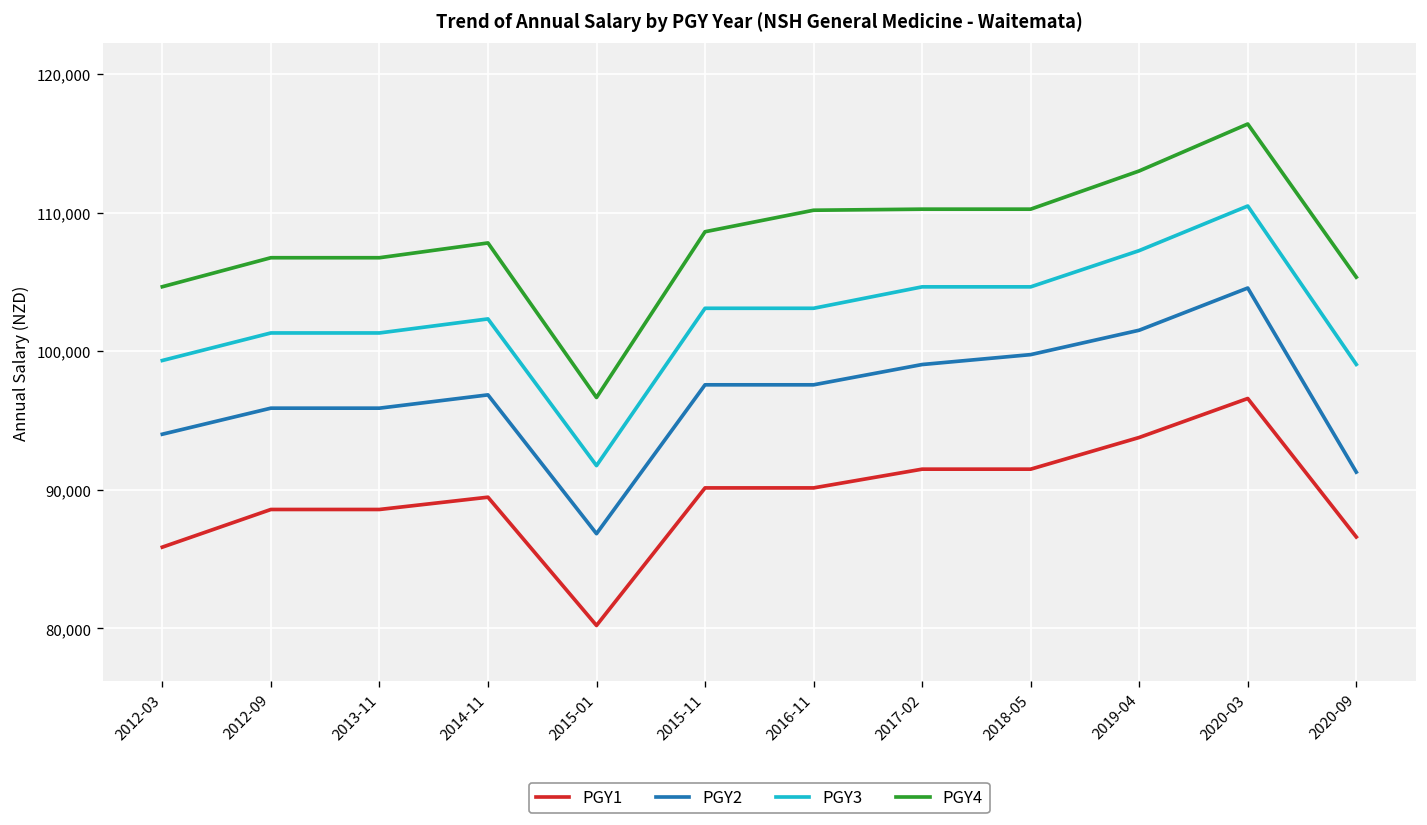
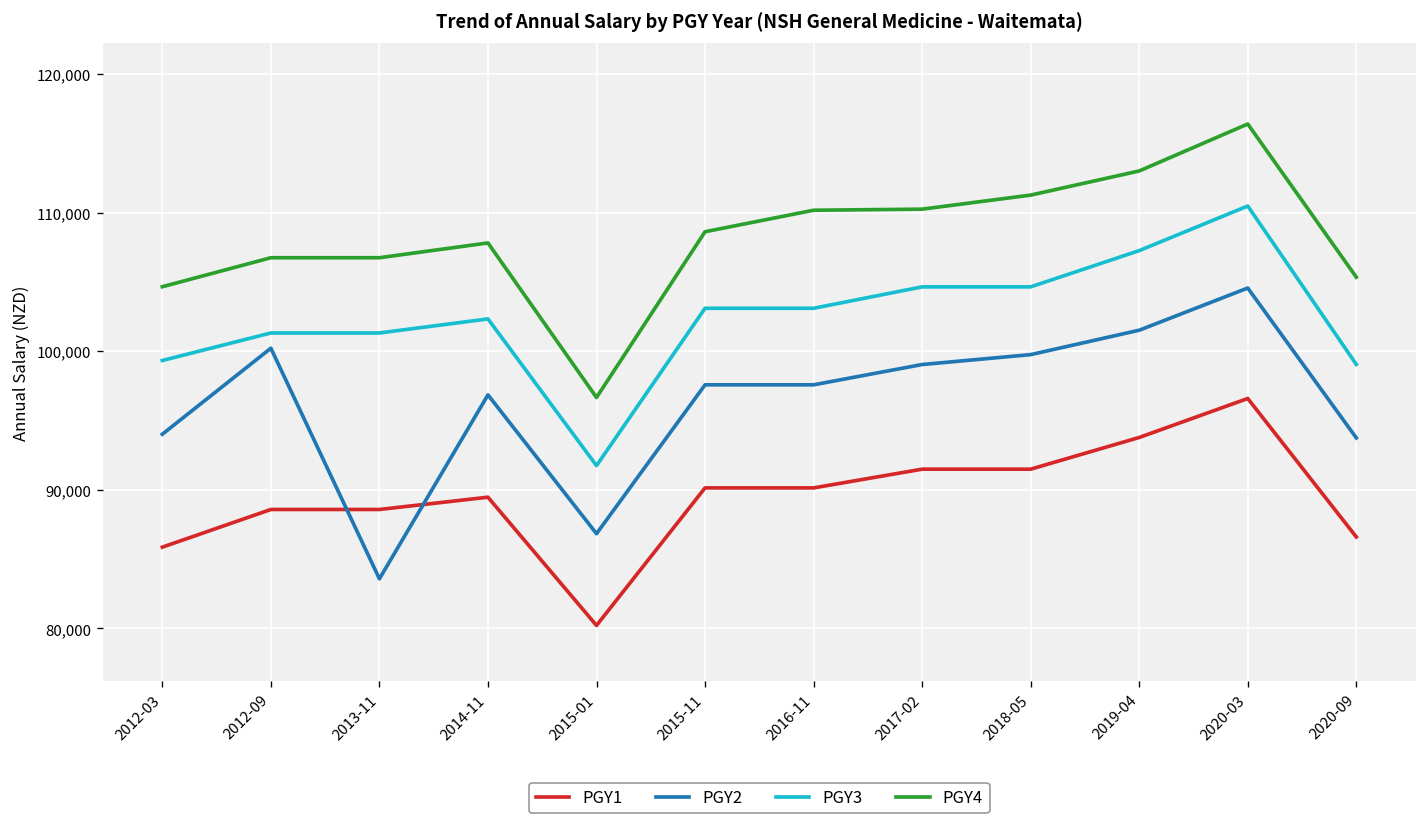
  {
    "PGY1": {
      "2012-03": "85,900",
      "2012-09": "88,600",
      "2013-11": "88,600",
      "2014-11": "89,500",
      "2015-01": "80,200",
      "2015-11": "90,100",
      "2016-11": "90,100",
      "2017-02": "91,500",
      "2018-05": "91,500",
      "2019-04": "93,800",
      "2020-03": "96,600",
      "2020-09": "86,600"
    },
    "PGY2": {
      "2012-03": "94,000",
-     "2012-09": "95,900",
-     "2013-11": "95,900",
+     "2012-09": "100,200",
+     "2013-11": "83,600",
      "2014-11": "96,800",
      "2015-01": "86,800",
      "2015-11": "97,600",
      "2016-11": "97,600",
      "2017-02": "99,000",
      "2018-05": "99,800",
      "2019-04": "101,500",
      "2020-03": "104,600",
-     "2020-09": "91,300"
+     "2020-09": "93,700"
    },
    "PGY3": {
      "2012-03": "99,300",
      "2012-09": "101,300",
      "2013-11": "101,300",
      "2014-11": "102,300",
      "2015-01": "91,700",
      "2015-11": "103,100",
      "2016-11": "103,100",
      "2017-02": "104,600",
      "2018-05": "104,600",
      "2019-04": "107,300",
      "2020-03": "110,500",
      "2020-09": "99,000"
    },
    "PGY4": {
      "2012-03": "104,700",
      "2012-09": "106,700",
      "2013-11": "106,700",
      "2014-11": "107,800",
      "2015-01": "96,700",
      "2015-11": "108,600",
      "2016-11": "110,200",
      "2017-02": "110,200",
-     "2018-05": "110,200",
+     "2018-05": "111,300",
      "2019-04": "113,000",
      "2020-03": "116,400",
      "2020-09": "105,300"
    }
  }
